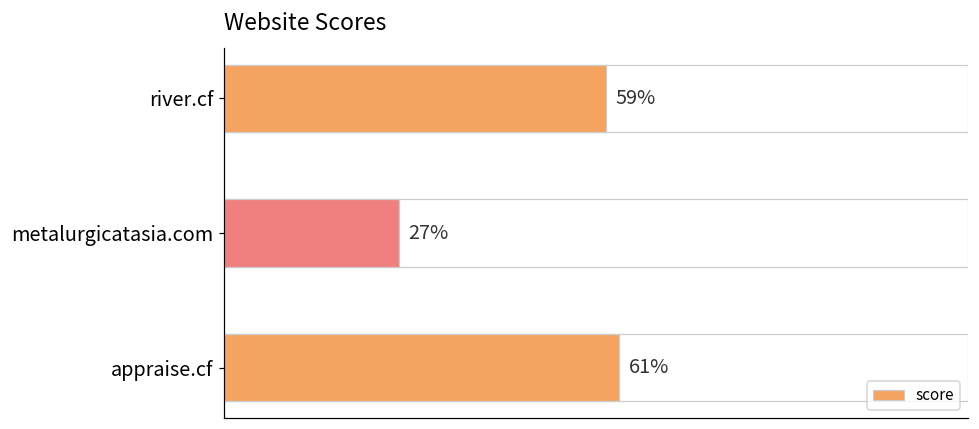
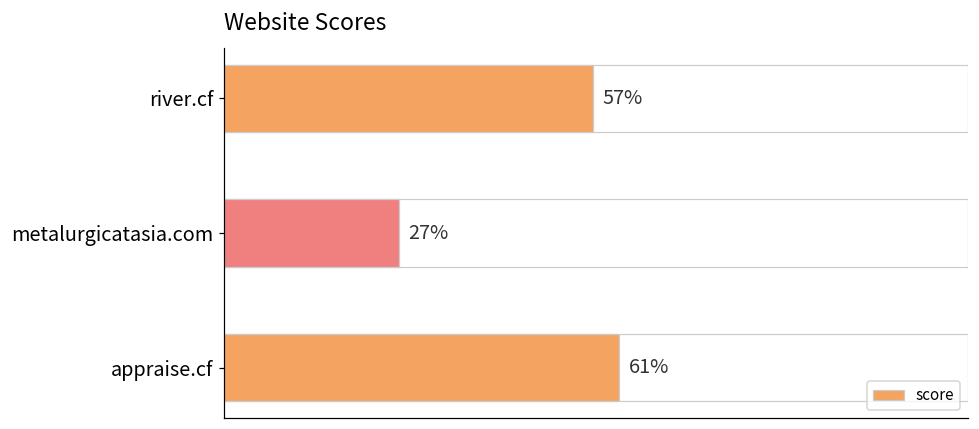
  {
-   "river.cf": "59%",
+   "river.cf": "57%",
    "metalurgicatasia.com": "27%",
    "appraise.cf": "61%"
  }
